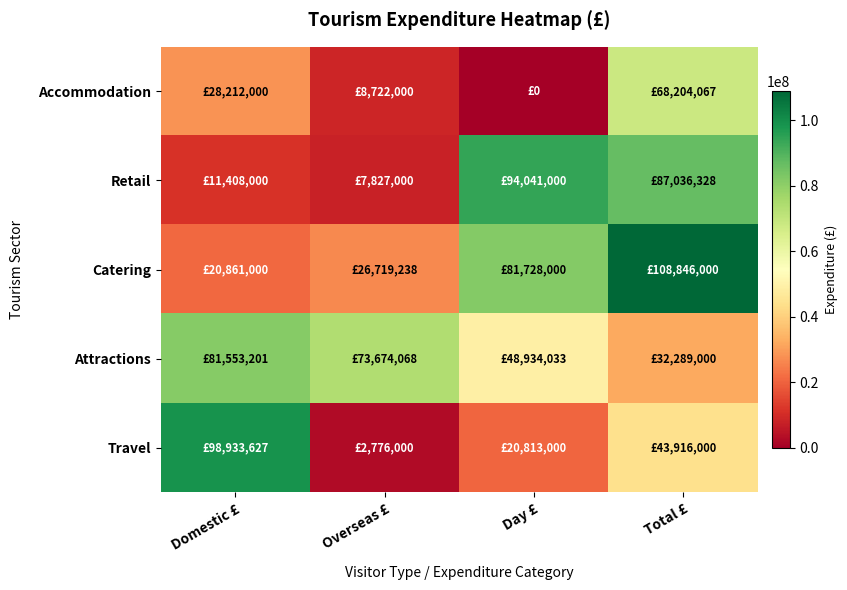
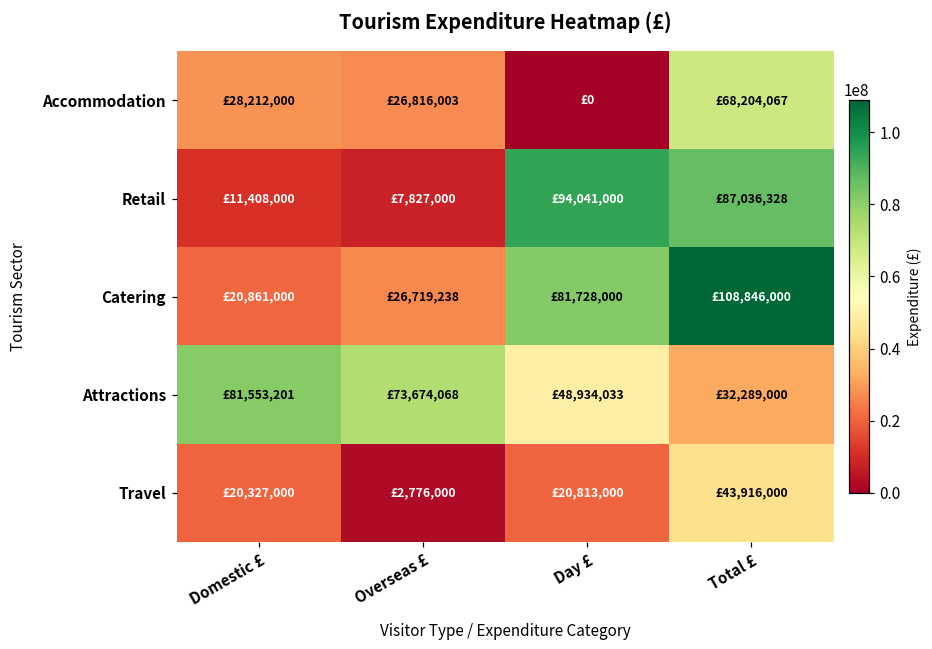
  {
    "Accommodation": {
      "Domestic £": "£28,212,000",
-     "Overseas £": "£8,722,000",
+     "Overseas £": "£26,816,003",
      "Day £": "£0",
      "Total £": "£68,204,067"
    },
    "Retail": {
      "Domestic £": "£11,408,000",
      "Overseas £": "£7,827,000",
      "Day £": "£94,041,000",
      "Total £": "£87,036,328"
    },
    "Catering": {
      "Domestic £": "£20,861,000",
      "Overseas £": "£26,719,238",
      "Day £": "£81,728,000",
      "Total £": "£108,846,000"
    },
    "Attractions": {
      "Domestic £": "£81,553,201",
      "Overseas £": "£73,674,068",
      "Day £": "£48,934,033",
      "Total £": "£32,289,000"
    },
    "Travel": {
-     "Domestic £": "£98,933,627",
+     "Domestic £": "£20,327,000",
      "Overseas £": "£2,776,000",
      "Day £": "£20,813,000",
      "Total £": "£43,916,000"
    }
  }
